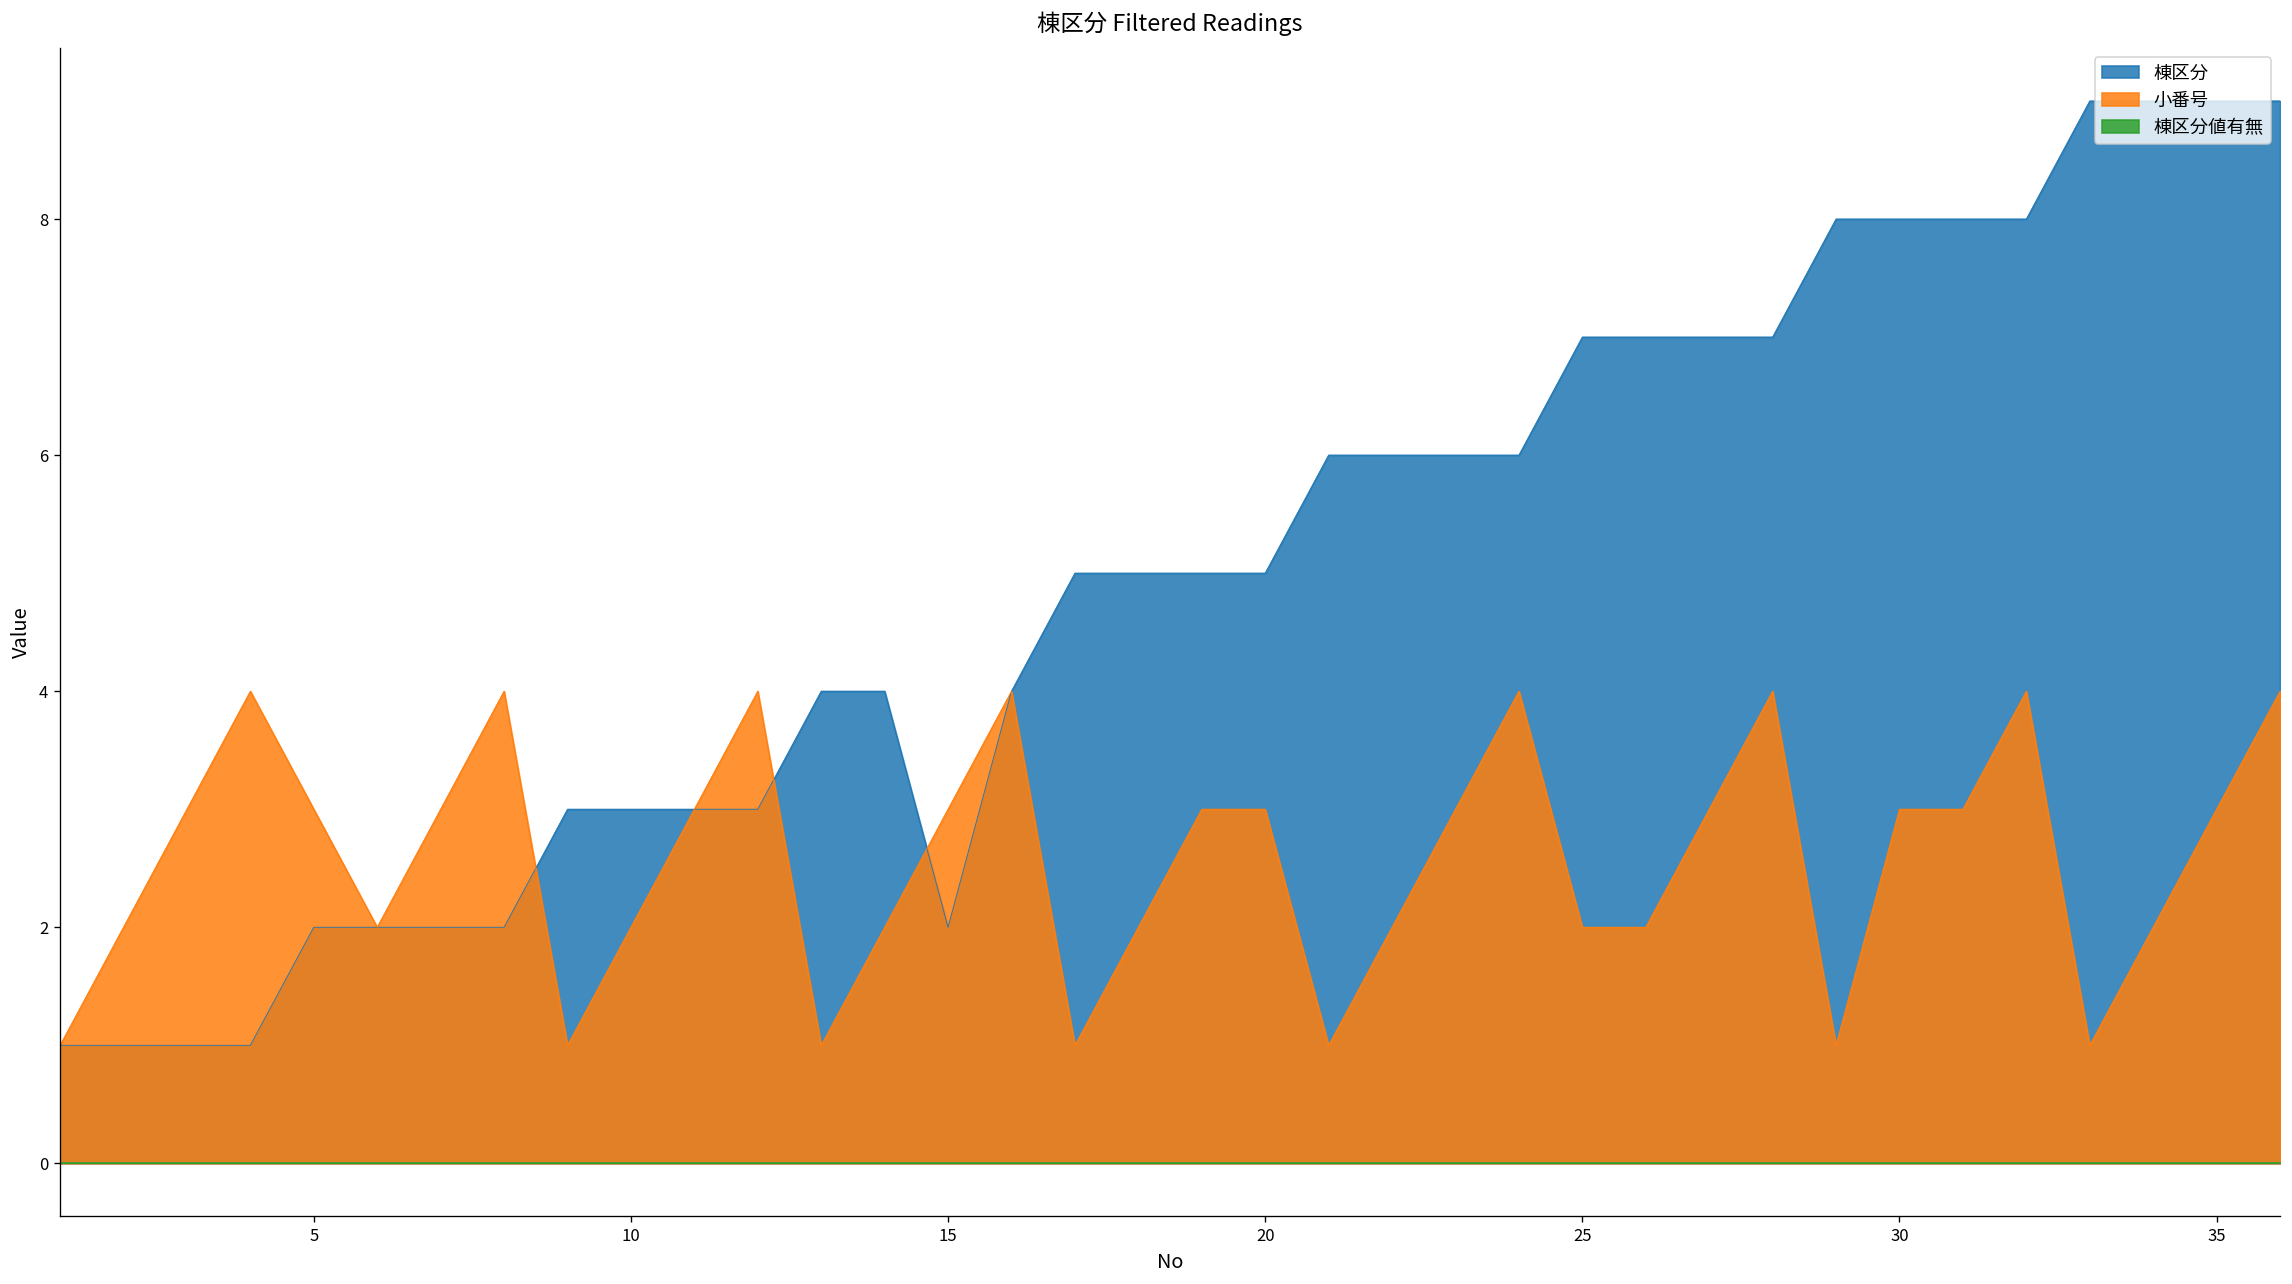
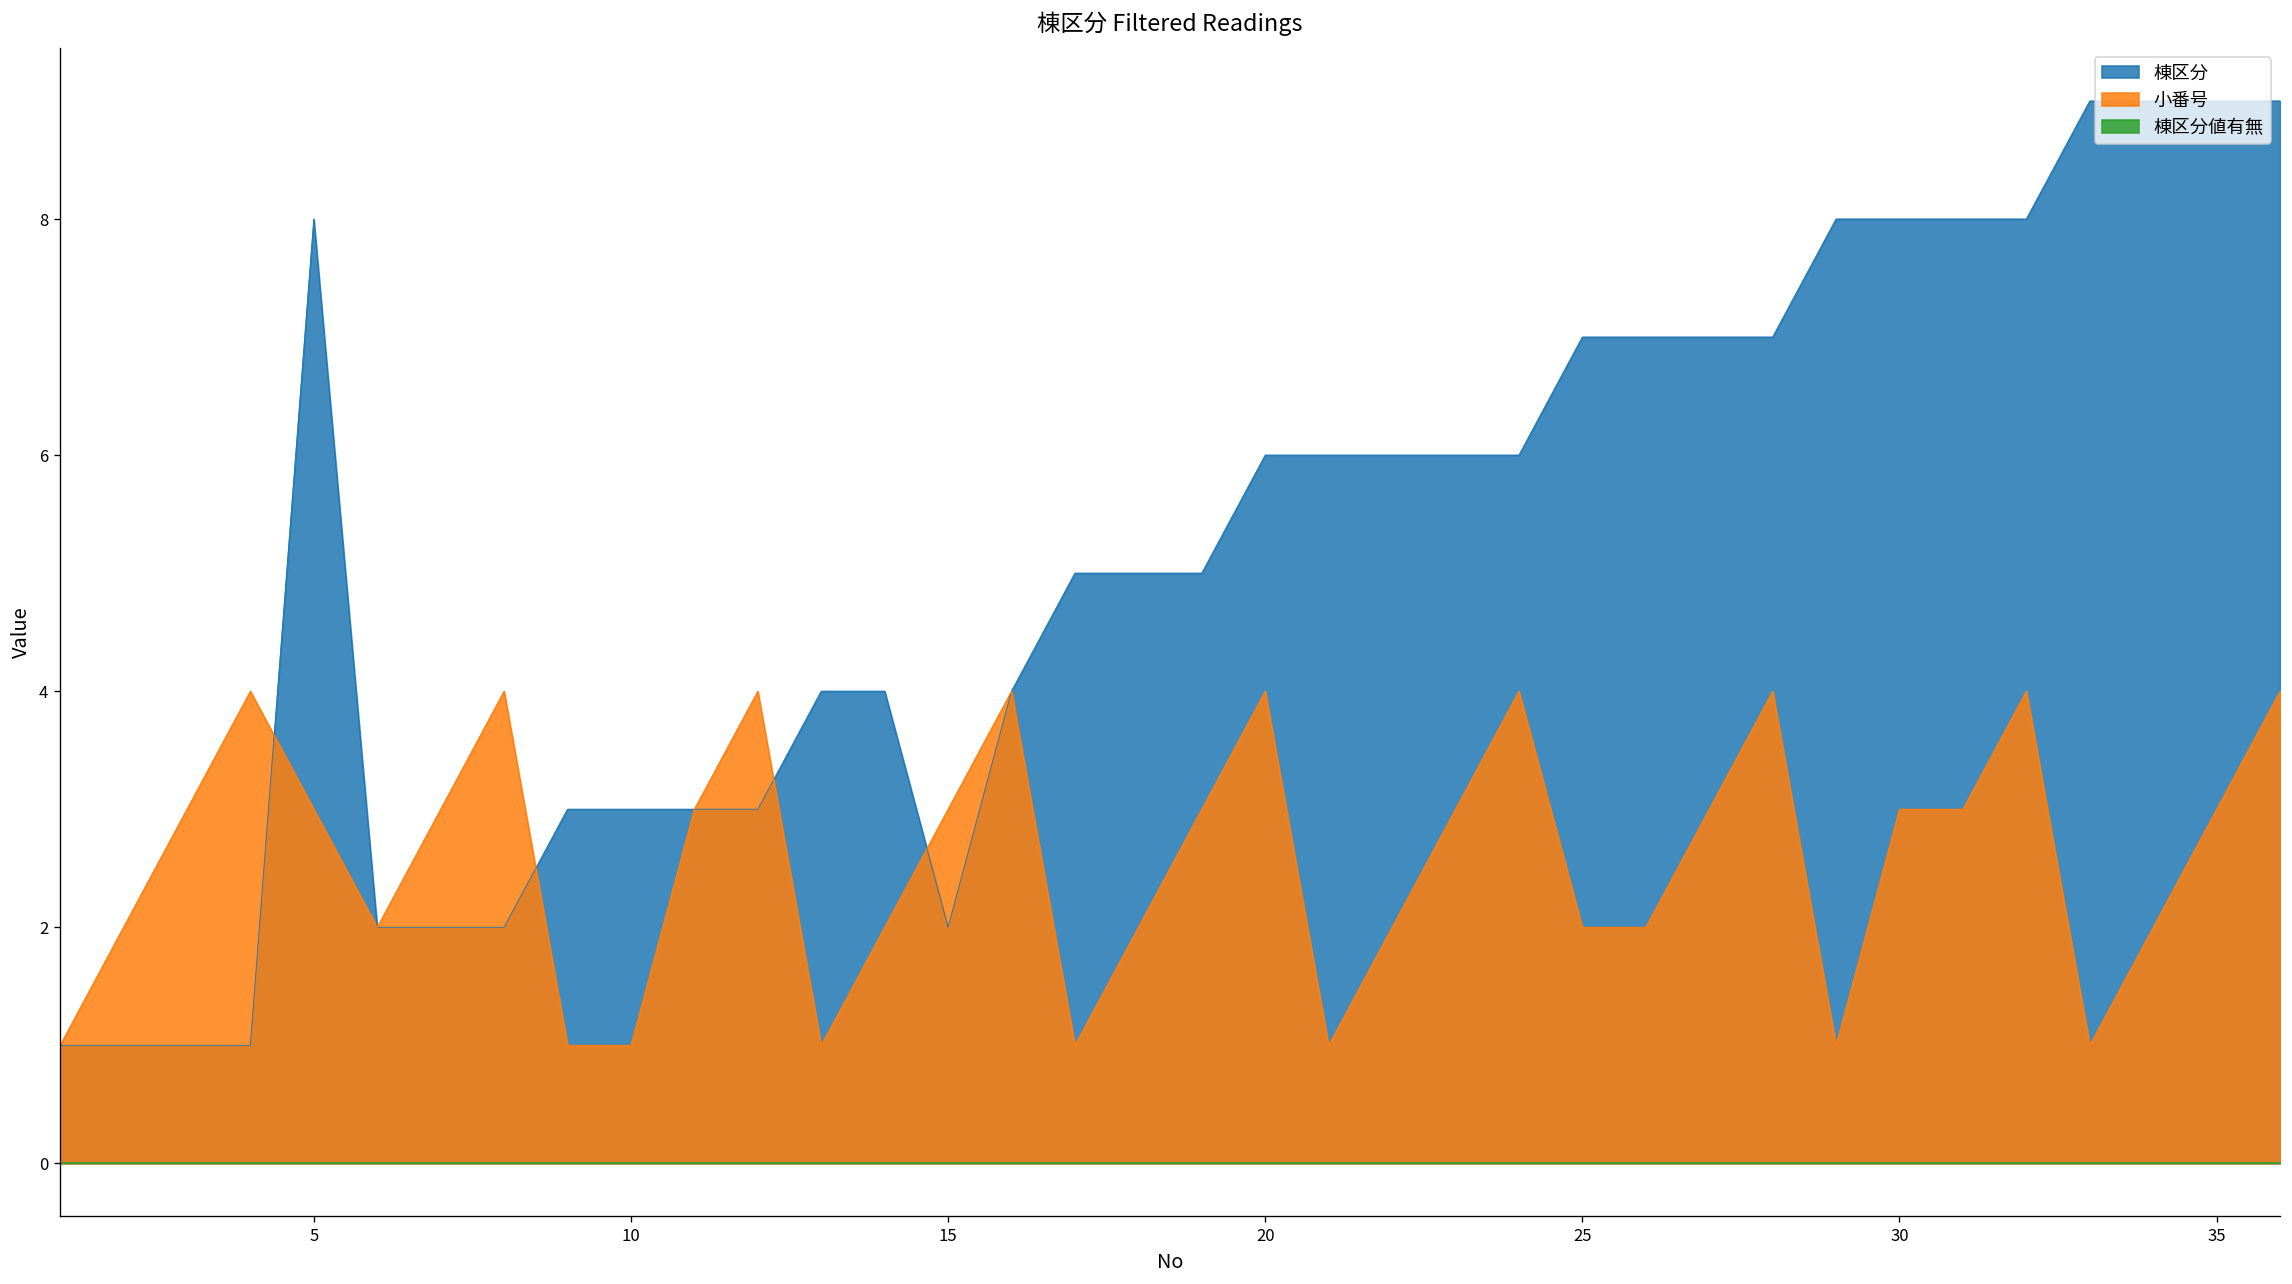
  {
    "棟区分": {
-     "5": 2,
+     "5": 8,
      "10": 3,
      "15": 2,
-     "20": 5,
+     "20": 6,
      "25": 7,
      "30": 8
    },
    "小番号": {
      "5": 3,
-     "10": 2,
+     "10": 1,
      "15": 3,
-     "20": 3,
+     "20": 4,
      "25": 2,
      "30": 3,
      "35": 3
    },
    "棟区分値有無": {
      "5": 0,
      "10": 0,
      "15": 0,
      "20": 0,
      "25": 0,
      "30": 0,
      "35": 0
    }
  }
